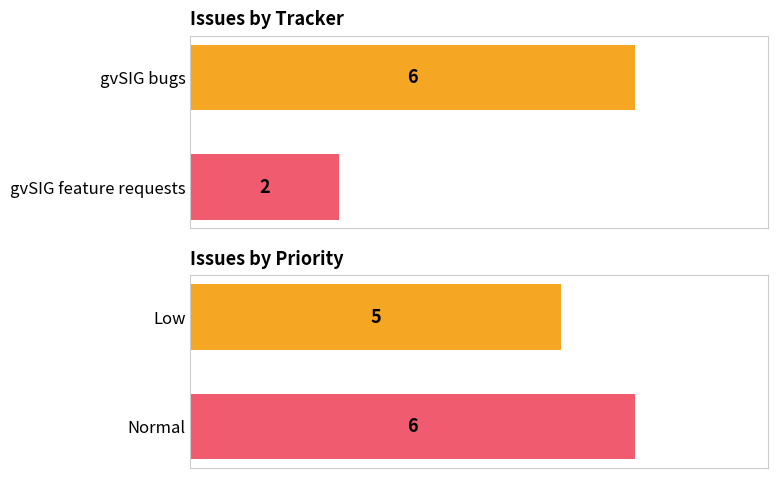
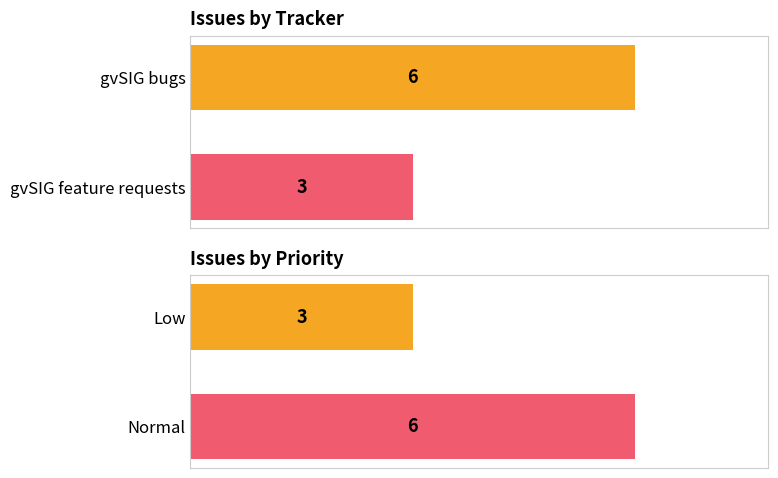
  {
    "Issues by Tracker": {
      "gvSIG bugs": 6,
-     "gvSIG feature requests": 2
+     "gvSIG feature requests": 3
    },
    "Issues by Priority": {
-     "Low": 5,
+     "Low": 3,
      "Normal": 6
    }
  }
